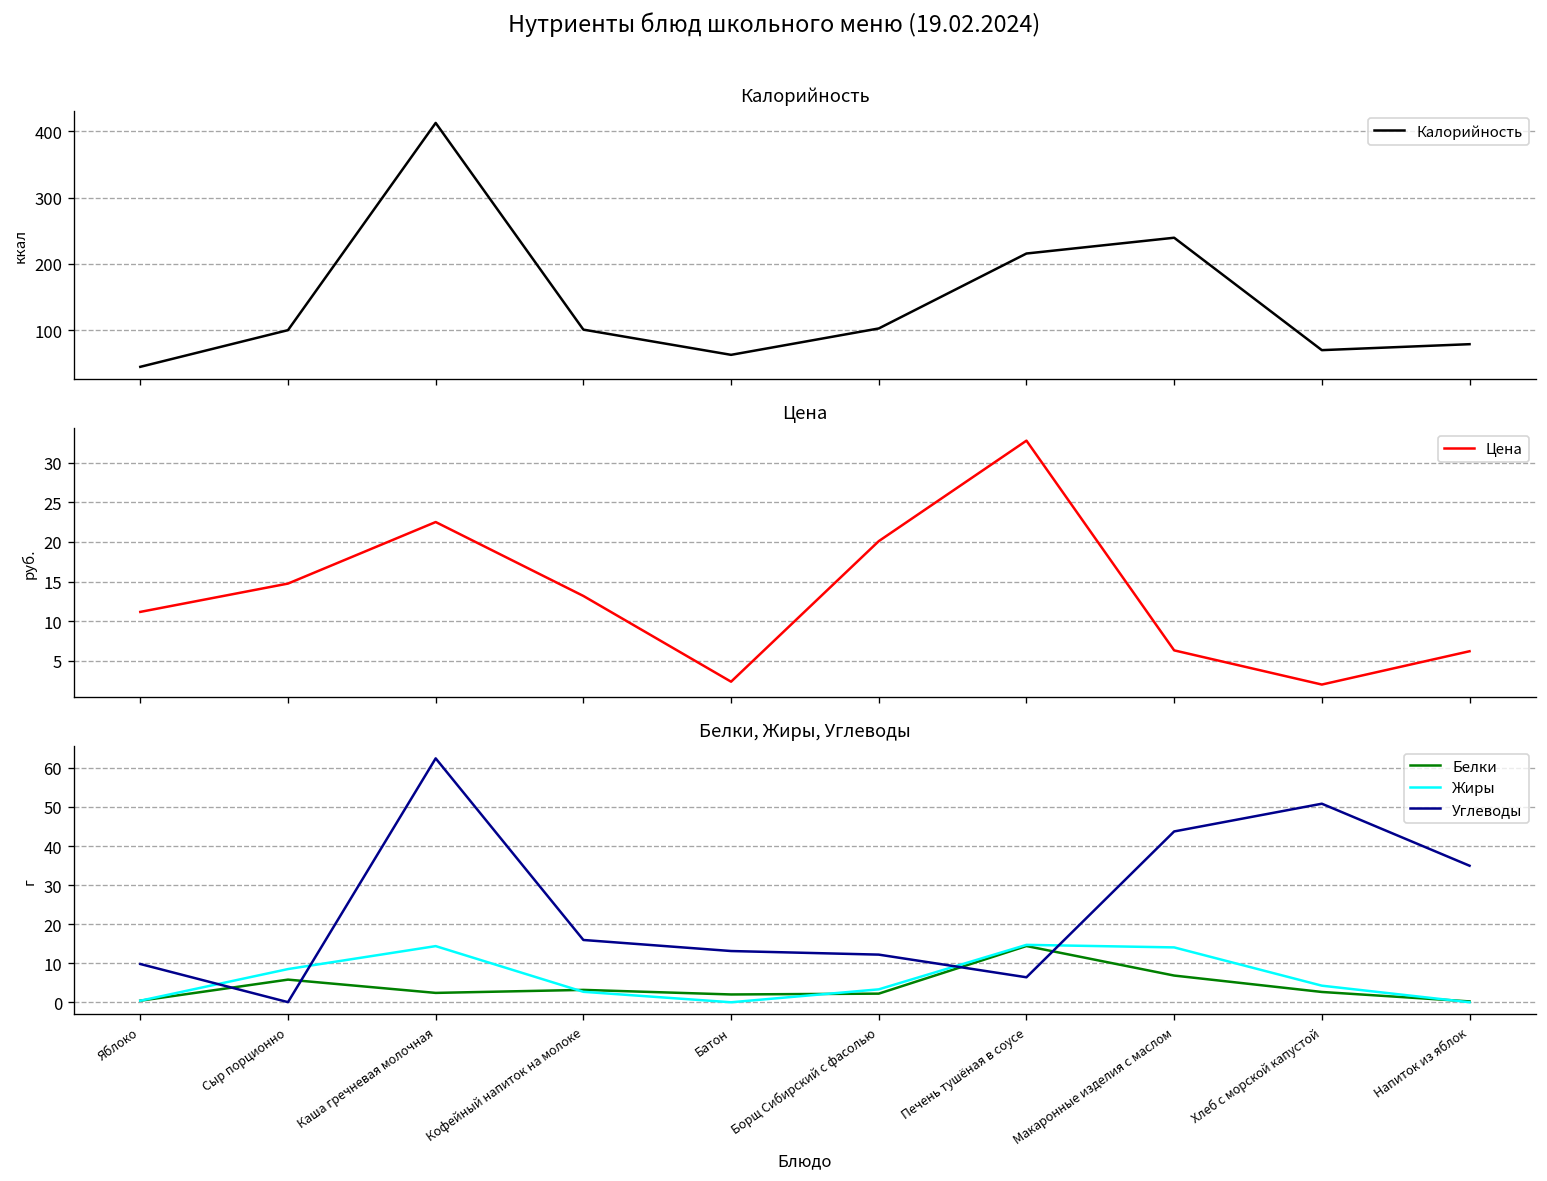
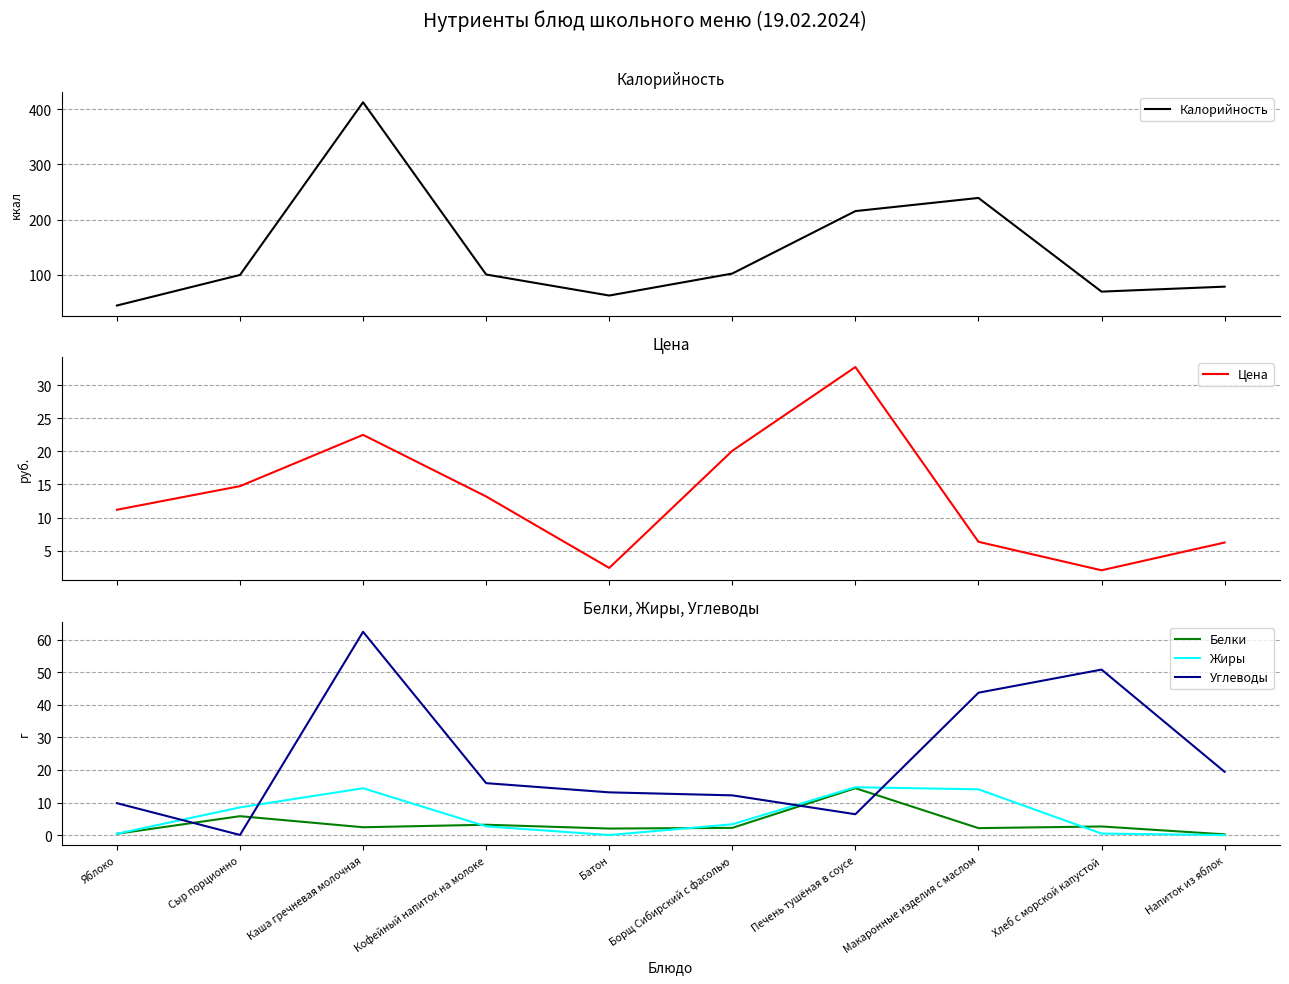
  {
    "Белки, Жиры, Углеводы": {
      "Белки": {
        "Сыр порционно": 6,
        "Каша гречневая молочная": 2,
        "Батон": 2,
        "Борщ Сибирский с фасолью": 2,
-       "Макаронные изделия с маслом": 7,
+       "Макаронные изделия с маслом": 2,
        "Хлеб с морской капустой": 3
      },
      "Жиры": {
        "Сыр порционно": 9,
        "Каша гречневая молочная": 14,
        "Батон": 0,
        "Борщ Сибирский с фасолью": 3,
        "Макаронные изделия с маслом": 14,
-       "Хлеб с морской капустой": 4
+       "Хлеб с морской капустой": 0
      },
      "Углеводы": {
        "Яблоко": 10,
        "Сыр порционно": 0,
        "Каша гречневая молочная": 62,
        "Кофейный напиток на молоке": 16,
        "Батон": 13,
        "Борщ Сибирский с фасолью": 12,
        "Печень тушёная в соусе": 6,
        "Макаронные изделия с маслом": 44,
        "Хлеб с морской капустой": 51,
-       "Напиток из яблок": 35
+       "Напиток из яблок": 19
      }
    }
  }
